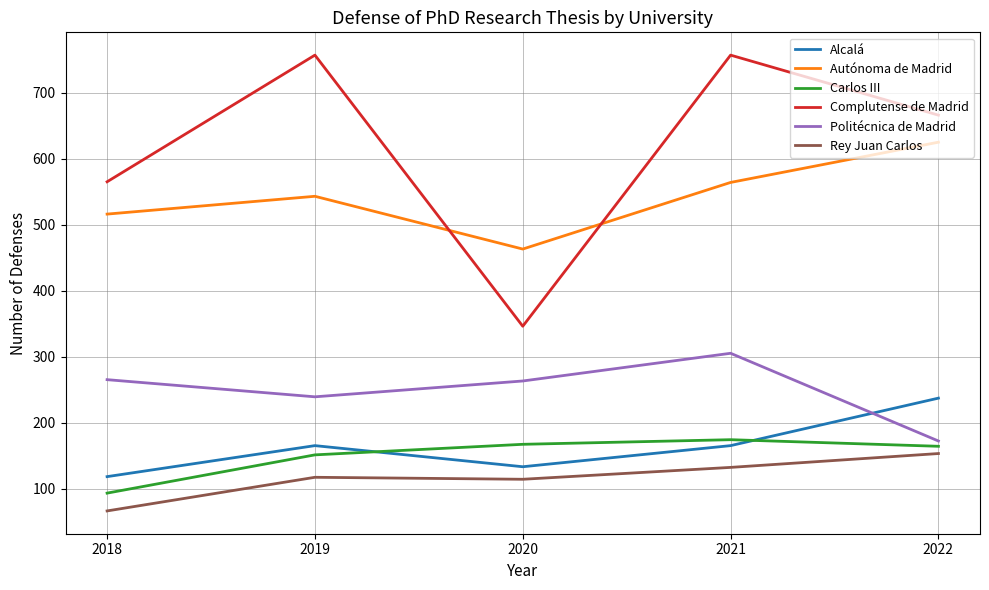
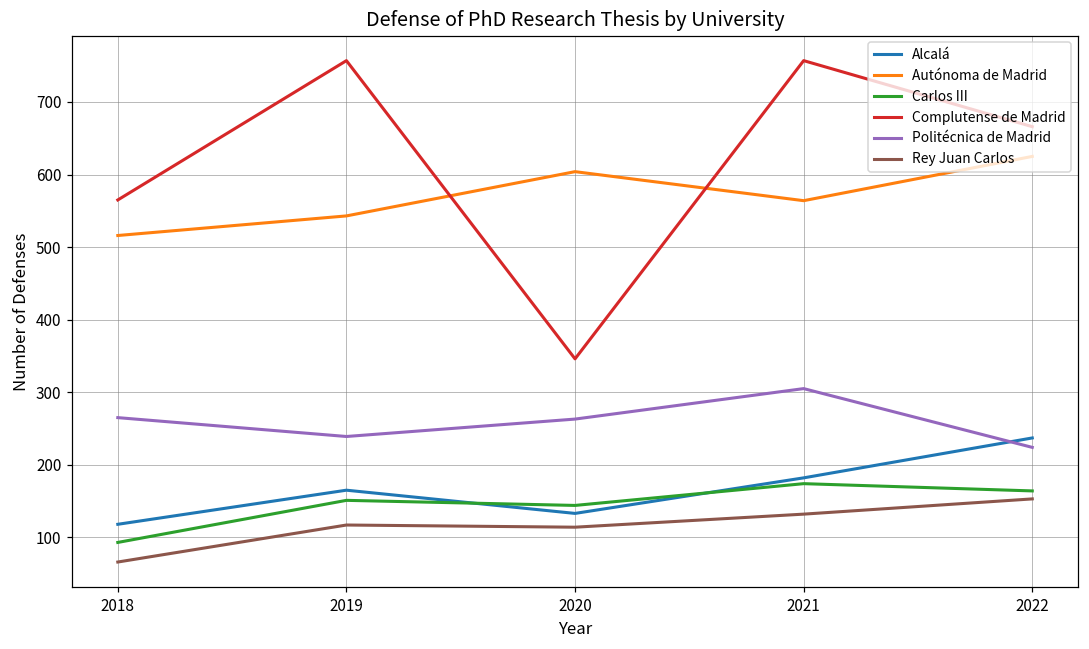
  {
    "Alcalá": {
      "2018": 120,
      "2019": 170,
      "2020": 130,
-     "2021": 170,
+     "2021": 180,
      "2022": 240
    },
    "Autónoma de Madrid": {
      "2018": 520,
      "2019": 540,
-     "2020": 460,
+     "2020": 600,
      "2021": 560
    },
    "Carlos III": {
      "2018": 90,
      "2019": 150,
-     "2020": 170,
+     "2020": 140,
      "2021": 170,
      "2022": 160
    },
    "Complutense de Madrid": {
      "2018": 570,
      "2019": 760,
      "2020": 350,
      "2021": 760
    },
    "Politécnica de Madrid": {
      "2018": 270,
      "2019": 240,
      "2020": 260,
      "2021": 310,
-     "2022": 170
+     "2022": 220
    },
    "Rey Juan Carlos": {
      "2018": 70,
      "2019": 120,
      "2020": 110,
      "2021": 130,
      "2022": 150
    }
  }
